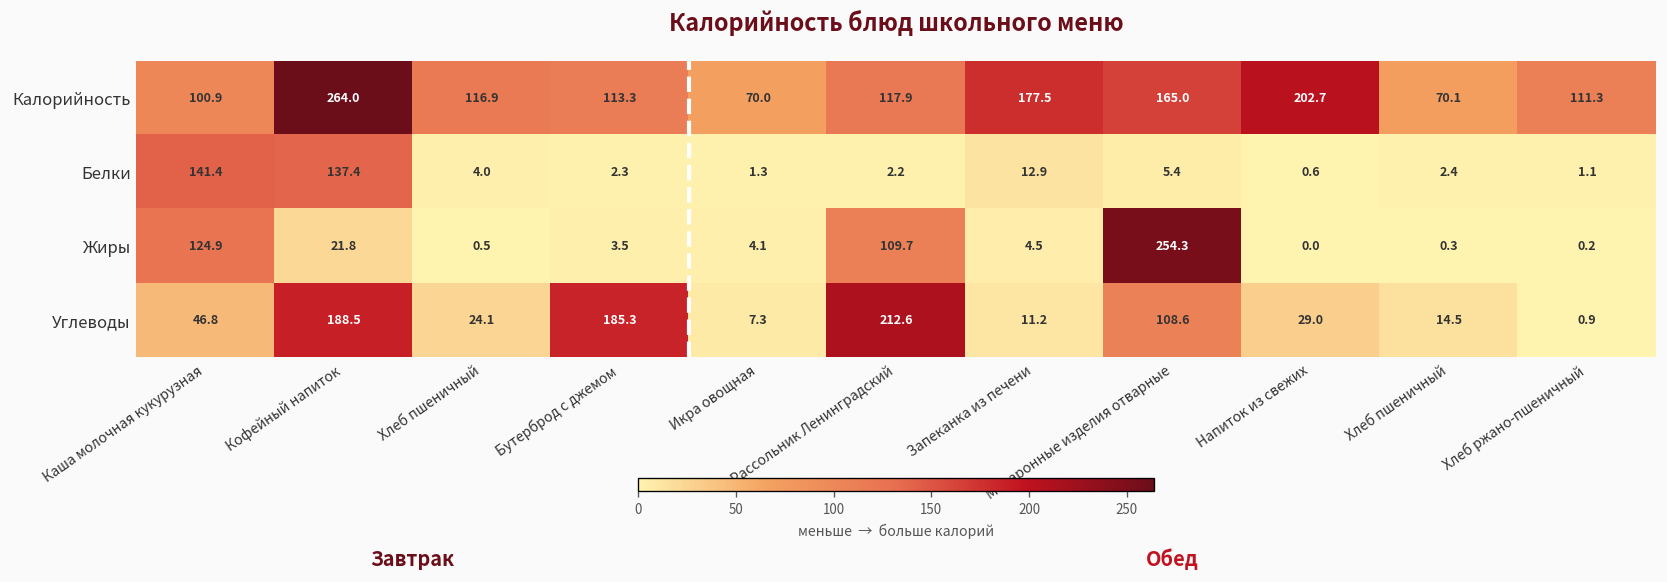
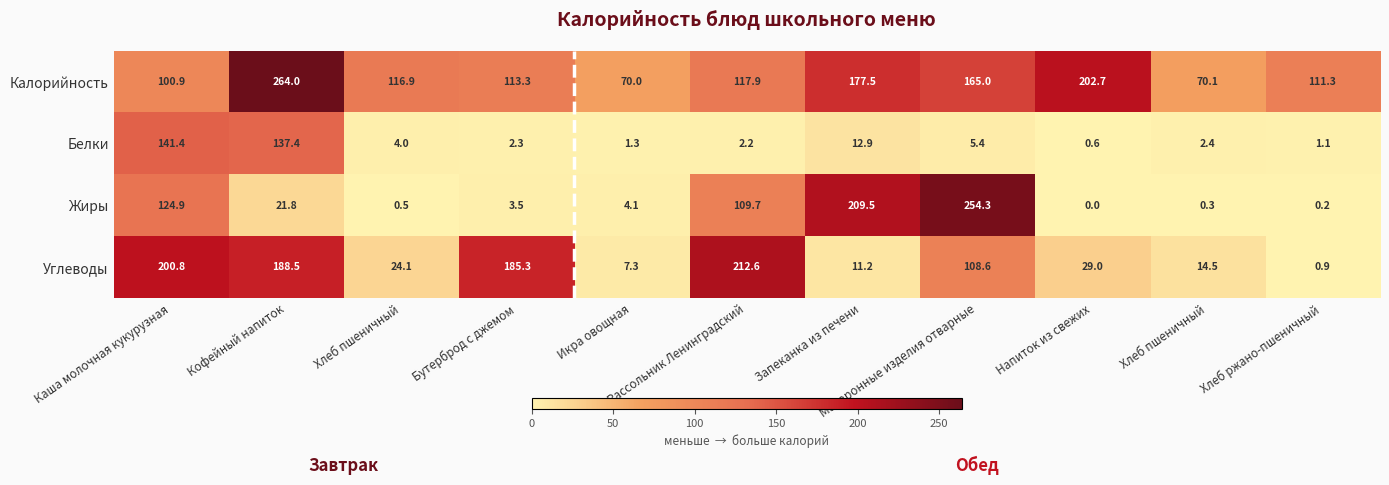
  {
    "Калорийность": {
      "Каша молочная кукурузная": 100.9,
      "Кофейный напиток": 264.0,
      "Бутерброд с джемом": 113.3,
      "Икра овощная": 70.0,
      "Рассольник Ленинградский": 117.9,
      "Запеканка из печени": 177.5,
      "Макаронные изделия отварные": 165.0,
      "Напиток из свежих": 202.7,
      "Хлеб ржано-пшеничный": 111.3
    },
    "Белки": {
      "Каша молочная кукурузная": 141.4,
      "Кофейный напиток": 137.4,
      "Бутерброд с джемом": 2.3,
      "Икра овощная": 1.3,
      "Рассольник Ленинградский": 2.2,
      "Запеканка из печени": 12.9,
      "Макаронные изделия отварные": 5.4,
      "Напиток из свежих": 0.6,
      "Хлеб ржано-пшеничный": 1.1
    },
    "Жиры": {
      "Каша молочная кукурузная": 124.9,
      "Кофейный напиток": 21.8,
      "Бутерброд с джемом": 3.5,
      "Икра овощная": 4.1,
      "Рассольник Ленинградский": 109.7,
-     "Запеканка из печени": 4.5,
+     "Запеканка из печени": 209.5,
      "Макаронные изделия отварные": 254.3,
      "Напиток из свежих": 0.0,
      "Хлеб ржано-пшеничный": 0.2
    },
    "Углеводы": {
-     "Каша молочная кукурузная": 46.8,
+     "Каша молочная кукурузная": 200.8,
      "Кофейный напиток": 188.5,
      "Бутерброд с джемом": 185.3,
      "Икра овощная": 7.3,
      "Рассольник Ленинградский": 212.6,
      "Запеканка из печени": 11.2,
      "Макаронные изделия отварные": 108.6,
      "Напиток из свежих": 29.0,
      "Хлеб ржано-пшеничный": 0.9
    }
  }
